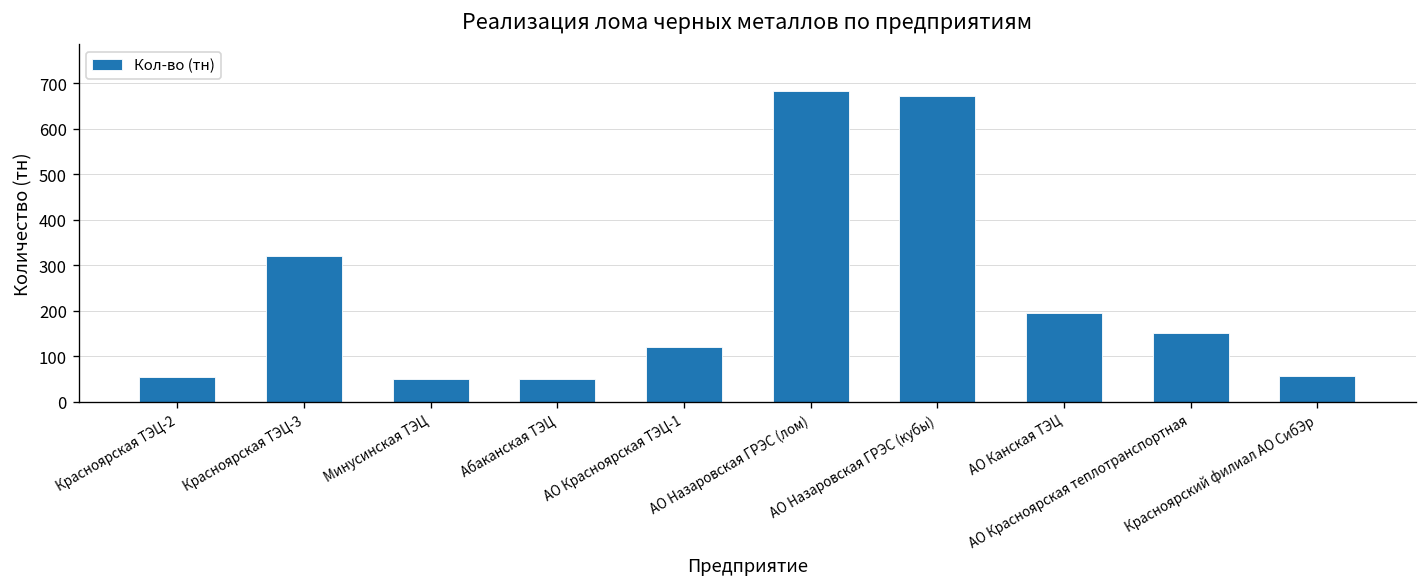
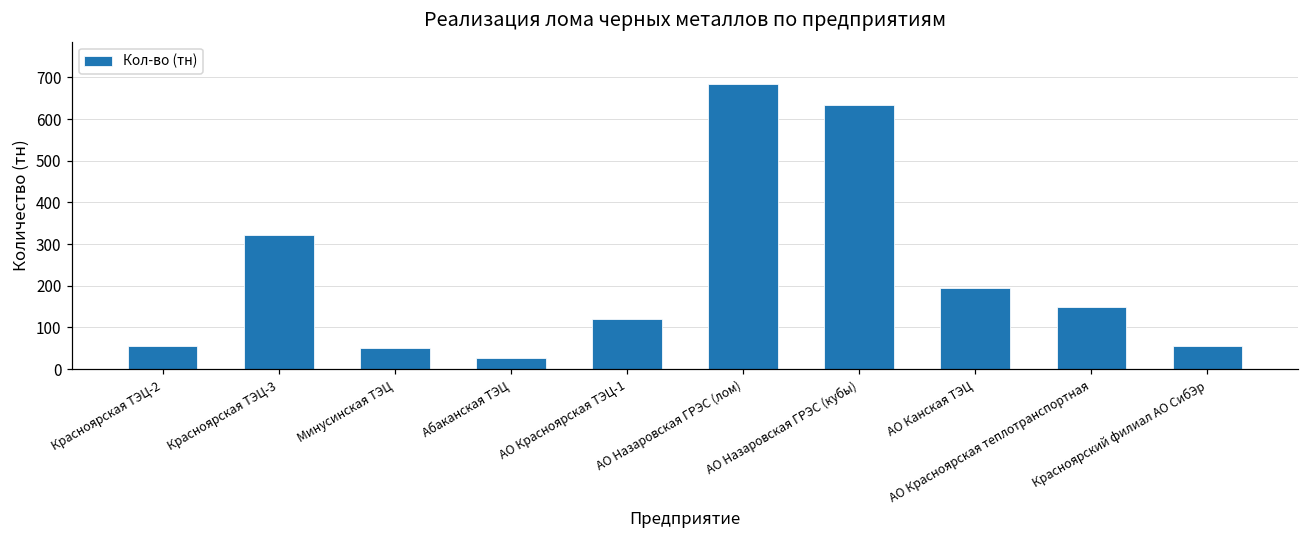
  {
    "Красноярская ТЭЦ-2": 60,
    "Красноярская ТЭЦ-3": 320,
    "Минусинская ТЭЦ": 50,
-   "Абаканская ТЭЦ": 50,
+   "Абаканская ТЭЦ": 30,
    "АО Красноярская ТЭЦ-1": 120,
    "АО Назаровская ГРЭС (лом)": 680,
-   "АО Назаровская ГРЭС (кубы)": 670,
+   "АО Назаровская ГРЭС (кубы)": 630,
    "АО Канская ТЭЦ": 190,
    "АО Красноярская теплотранспортная": 150,
    "Красноярский филиал АО СибЭр": 60
  }
